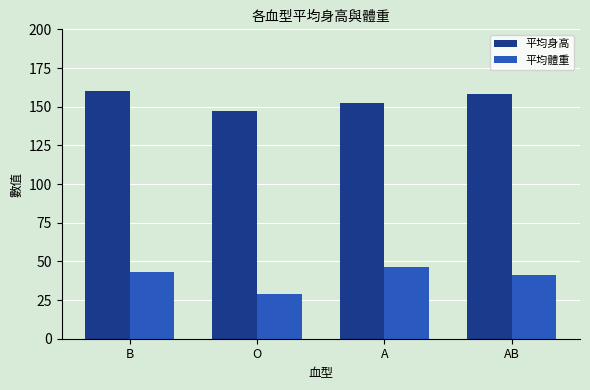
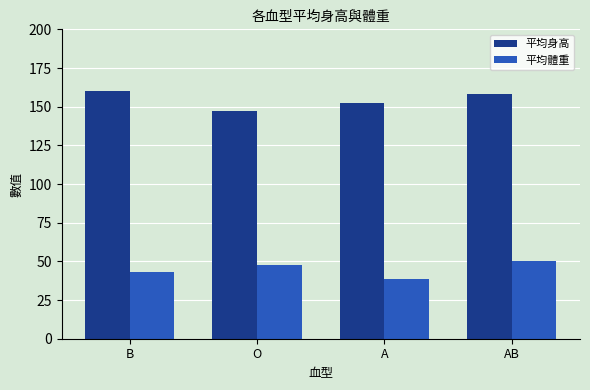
  {
    "平均身高": {
      "B": 160,
      "O": 147,
      "A": 153,
      "AB": 158
    },
    "平均體重": {
      "B": 43,
-     "O": 29,
-     "A": 47,
-     "AB": 42
+     "O": 48,
+     "A": 38,
+     "AB": 50
    }
  }
